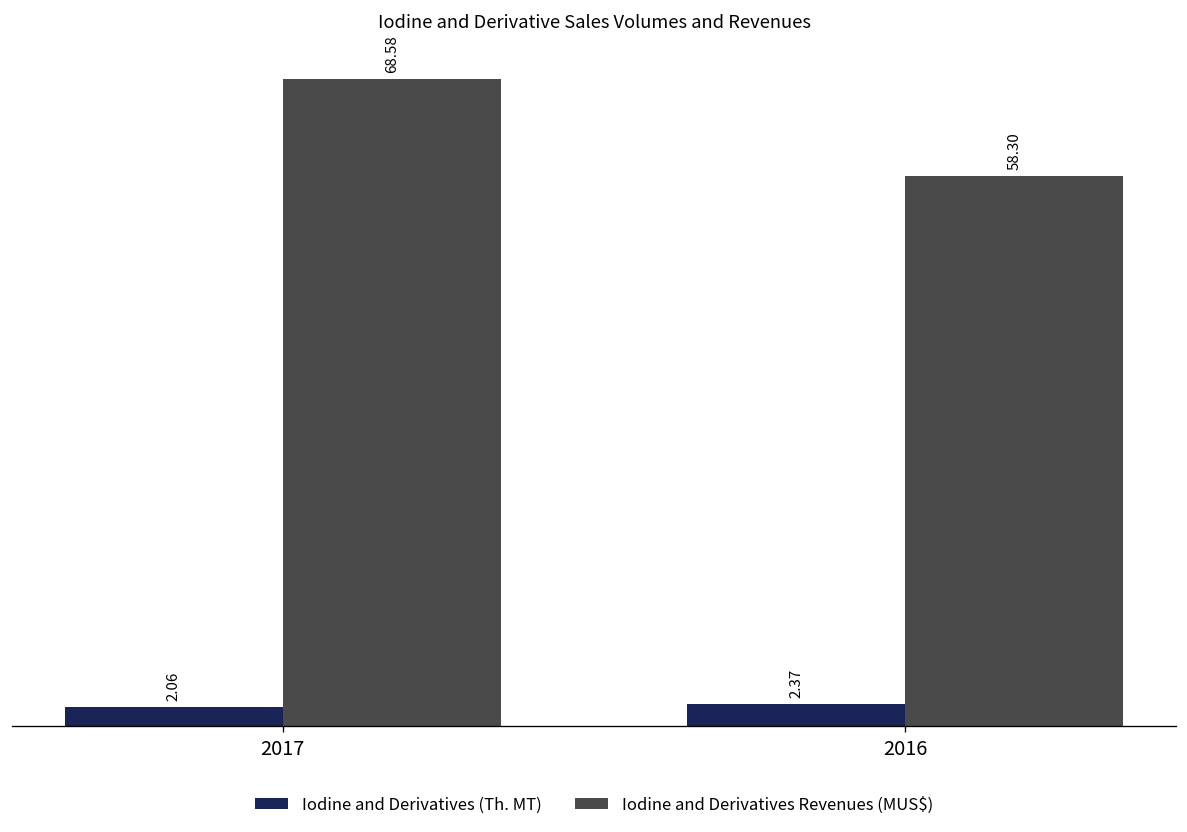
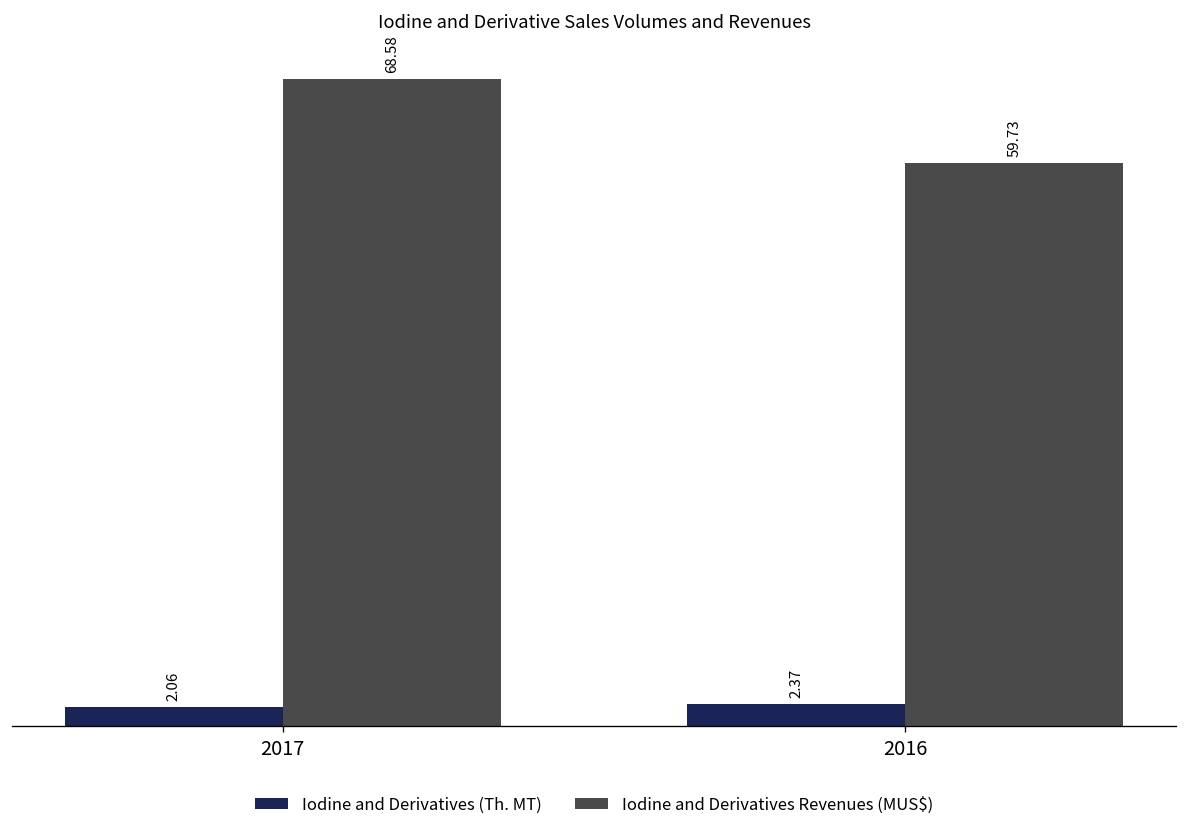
  {
    "Iodine and Derivatives (Th. MT)": {
      "2017": 2.06,
      "2016": 2.37
    },
    "Iodine and Derivatives Revenues (MUS$)": {
      "2017": 68.58,
-     "2016": 58.30
+     "2016": 59.73
    }
  }
